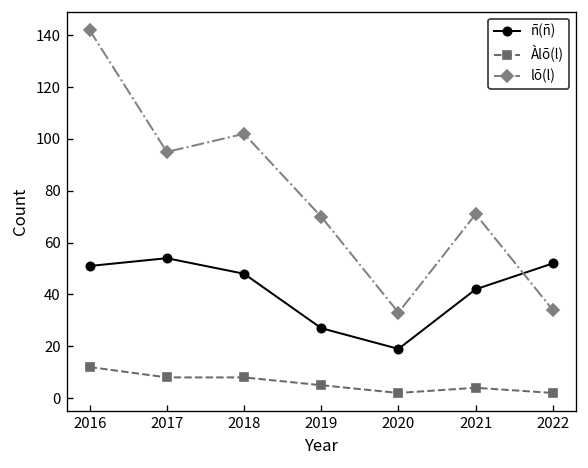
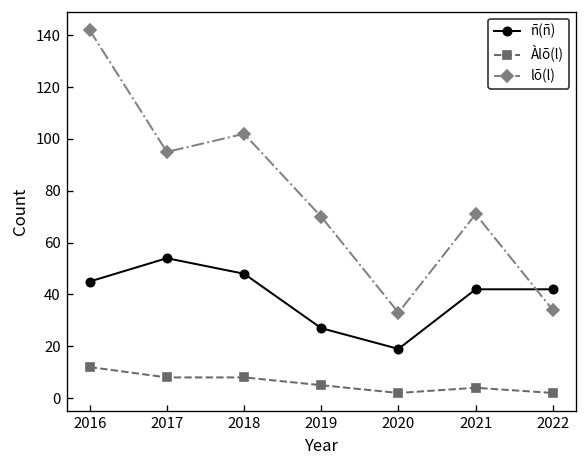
  {
    "ñ(ñ)": {
-     "2016": 51,
+     "2016": 45,
      "2017": 54,
      "2018": 48,
      "2019": 27,
      "2020": 19,
      "2021": 42,
-     "2022": 52
+     "2022": 42
    }
  }
